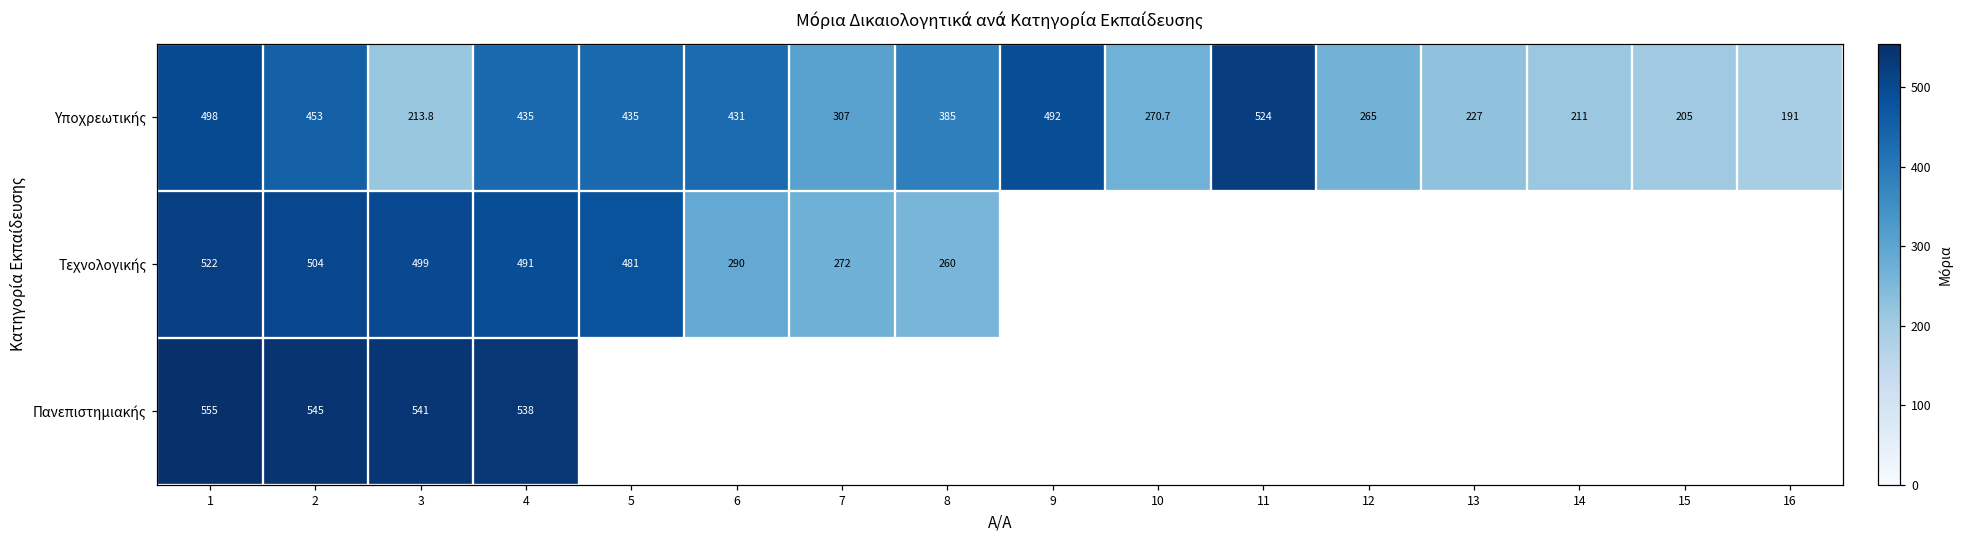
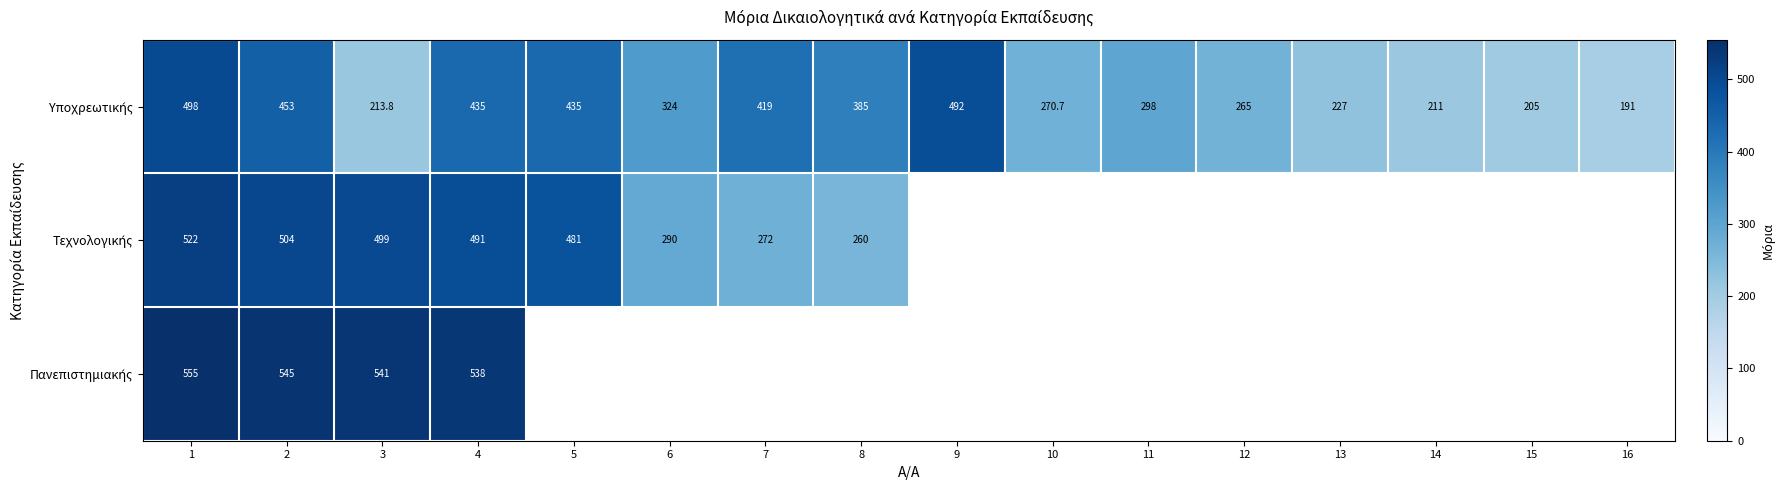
  {
    "Υποχρεωτικής": {
      "1": 498,
      "2": 453,
      "3": 213.8,
      "4": 435,
      "5": 435,
-     "6": 431,
-     "7": 307,
+     "6": 324,
+     "7": 419,
      "8": 385,
      "9": 492,
      "10": 270.7,
-     "11": 524,
+     "11": 298,
      "12": 265,
      "13": 227,
      "14": 211,
      "15": 205,
      "16": 191
    },
    "Τεχνολογικής": {
      "1": 522,
      "2": 504,
      "3": 499,
      "4": 491,
      "5": 481,
      "6": 290,
      "7": 272,
      "8": 260
    },
    "Πανεπιστημιακής": {
      "1": 555,
      "2": 545,
      "3": 541,
      "4": 538
    }
  }
